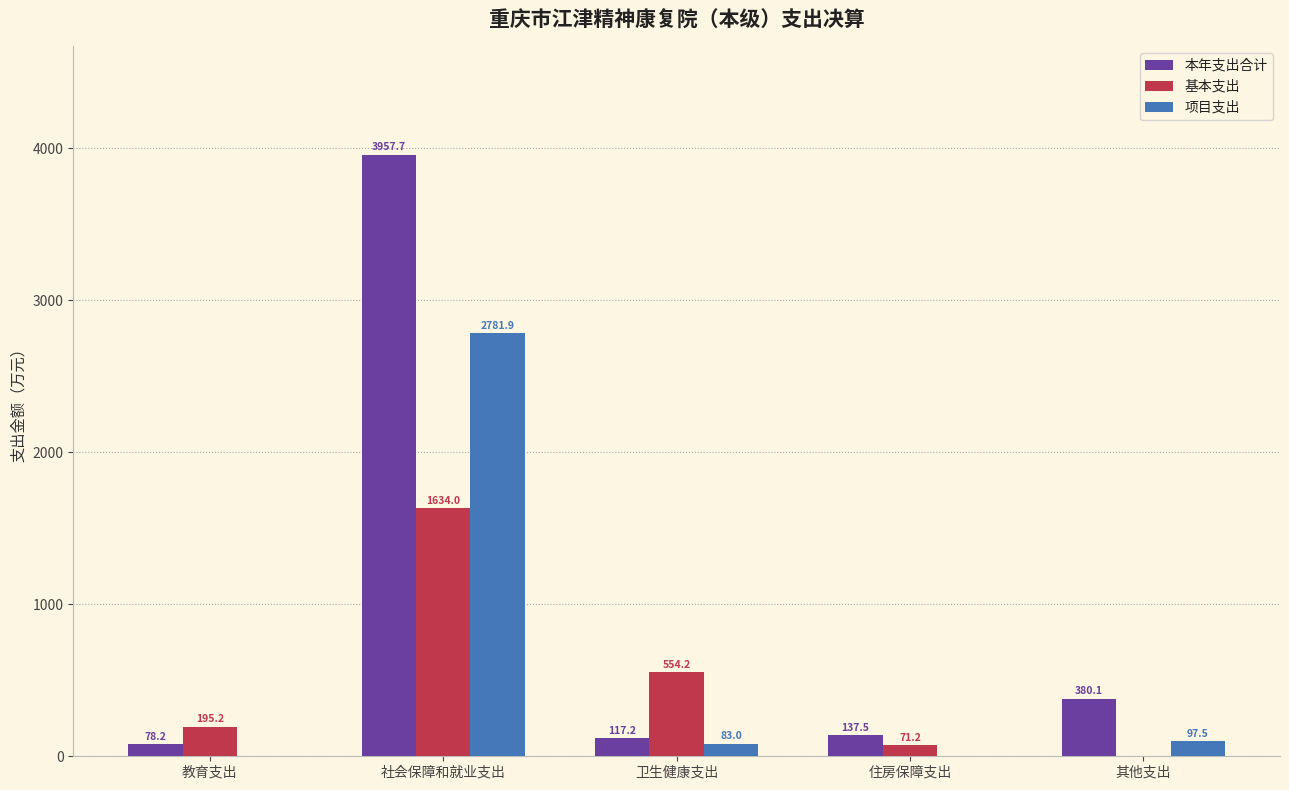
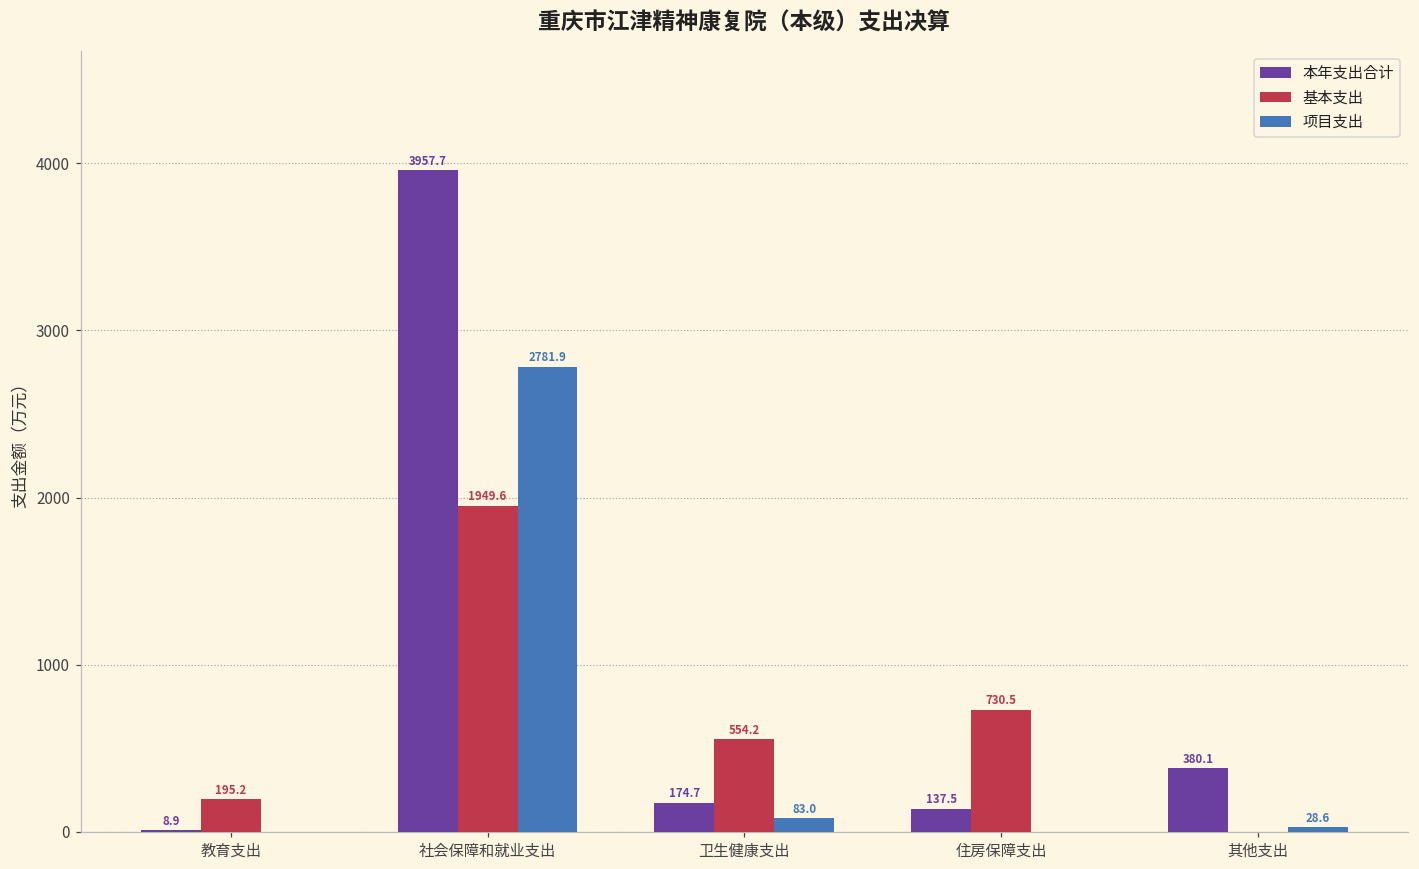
  {
    "本年支出合计": {
-     "教育支出": 78.2,
+     "教育支出": 8.9,
      "社会保障和就业支出": 3957.7,
-     "卫生健康支出": 117.2,
+     "卫生健康支出": 174.7,
      "住房保障支出": 137.5,
      "其他支出": 380.1
    },
    "基本支出": {
      "教育支出": 195.2,
-     "社会保障和就业支出": 1634.0,
+     "社会保障和就业支出": 1949.6,
      "卫生健康支出": 554.2,
-     "住房保障支出": 71.2
+     "住房保障支出": 730.5
    },
    "项目支出": {
      "社会保障和就业支出": 2781.9,
      "卫生健康支出": 83.0,
-     "其他支出": 97.5
+     "其他支出": 28.6
    }
  }
